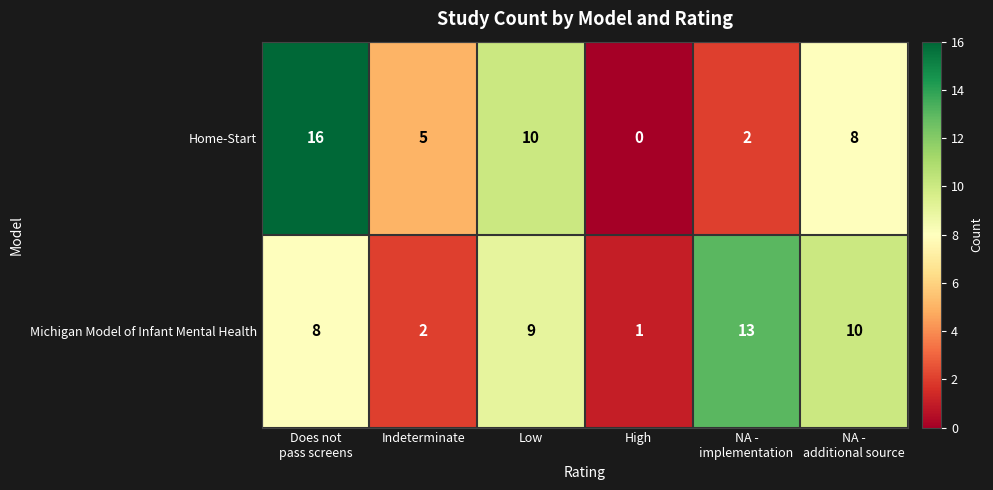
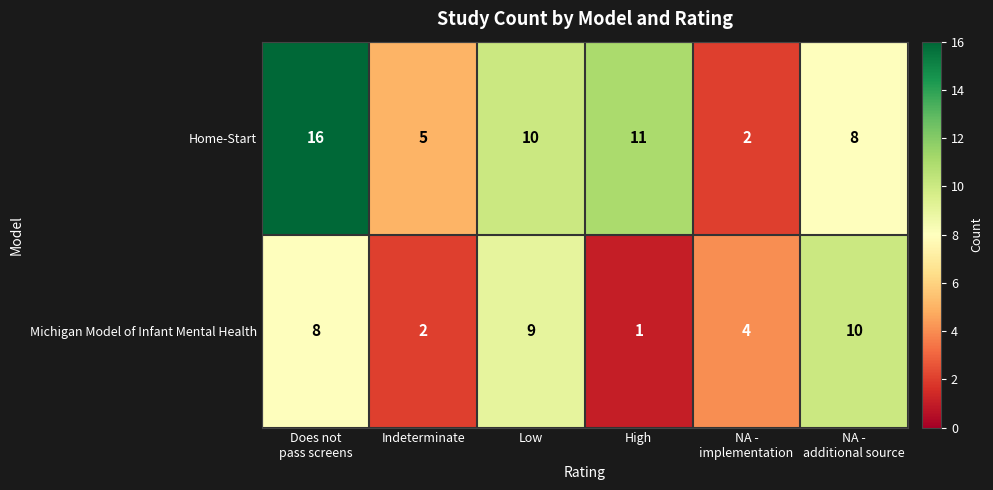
  {
    "Home-Start": {
      "Does not pass screens": 16,
      "Indeterminate": 5,
      "Low": 10,
-     "High": 0,
+     "High": 11,
      "NA - implementation": 2,
      "NA - additional source": 8
    },
    "Michigan Model of Infant Mental Health": {
      "Does not pass screens": 8,
      "Indeterminate": 2,
      "Low": 9,
      "High": 1,
-     "NA - implementation": 13,
+     "NA - implementation": 4,
      "NA - additional source": 10
    }
  }
